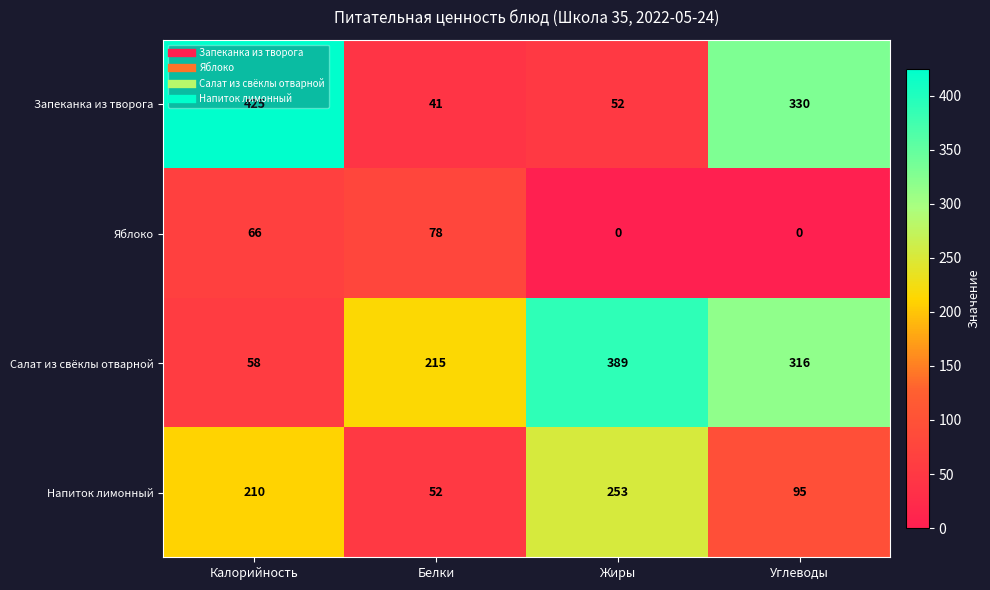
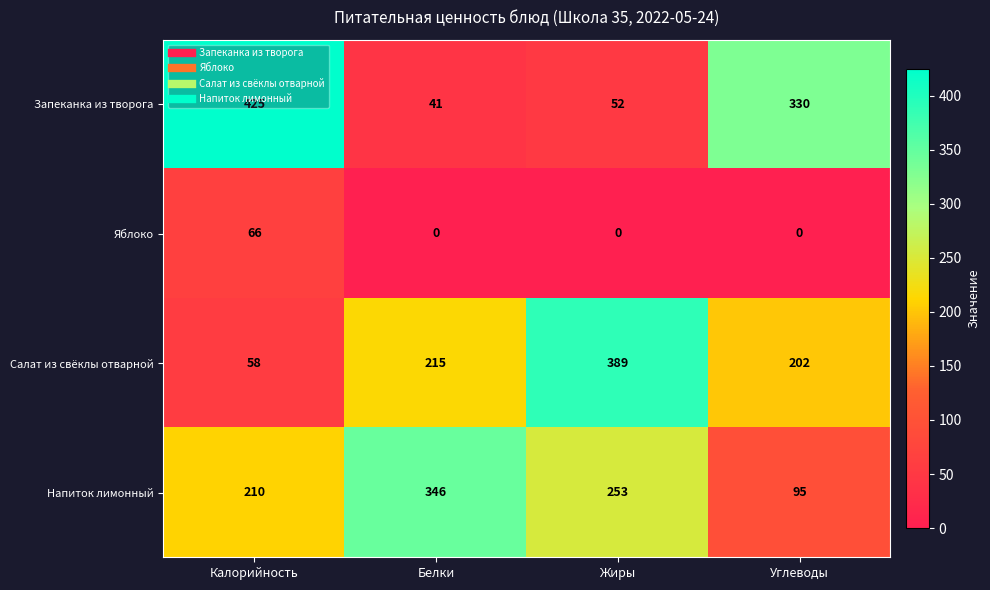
  {
    "Запеканка из творога": {
      "Белки": 41,
      "Жиры": 52,
      "Углеводы": 330
    },
    "Яблоко": {
      "Калорийность": 66,
-     "Белки": 78,
+     "Белки": 0,
      "Жиры": 0,
      "Углеводы": 0
    },
    "Салат из свёклы отварной": {
      "Калорийность": 58,
      "Белки": 215,
      "Жиры": 389,
-     "Углеводы": 316
+     "Углеводы": 202
    },
    "Напиток лимонный": {
      "Калорийность": 210,
-     "Белки": 52,
+     "Белки": 346,
      "Жиры": 253,
      "Углеводы": 95
    }
  }
